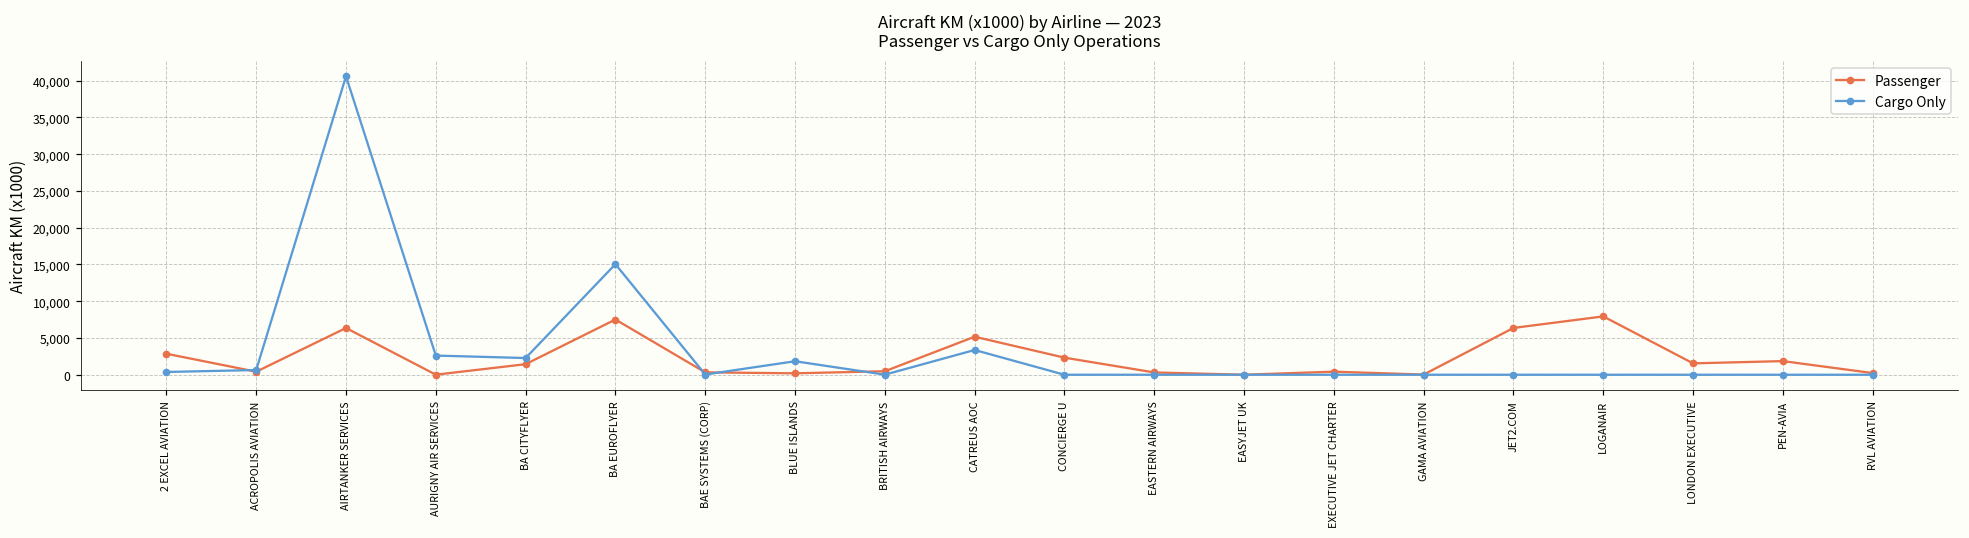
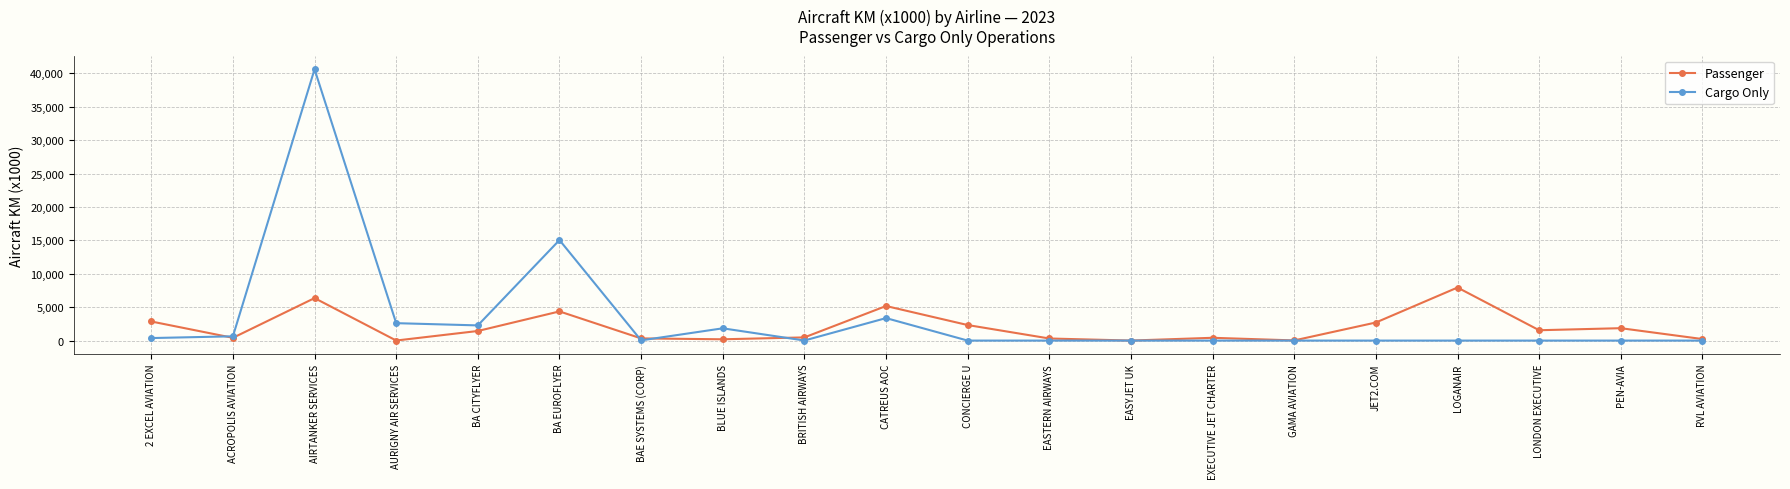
  {
    "Passenger": {
      "2 EXCEL AVIATION": "3,000",
      "AIRTANKER SERVICES": "6,000",
      "AURIGNY AIR SERVICES": "0",
      "BA CITYFLYER": "1,000",
-     "BA EUROFLYER": "8,000",
+     "BA EUROFLYER": "4,000",
      "BLUE ISLANDS": "0",
      "BRITISH AIRWAYS": "0",
      "CATREUS AOC": "5,000",
      "CONCIERGE U": "2,000",
      "EXECUTIVE JET CHARTER": "0",
-     "JET2.COM": "6,000",
+     "JET2.COM": "3,000",
      "LOGANAIR": "8,000",
      "LONDON EXECUTIVE": "2,000",
      "PEN-AVIA": "2,000"
    },
    "Cargo Only": {
      "2 EXCEL AVIATION": "0",
      "AIRTANKER SERVICES": "41,000",
      "AURIGNY AIR SERVICES": "3,000",
      "BA CITYFLYER": "2,000",
      "BA EUROFLYER": "15,000",
      "BLUE ISLANDS": "2,000",
      "BRITISH AIRWAYS": "0",
      "CATREUS AOC": "3,000",
      "CONCIERGE U": "0",
      "EXECUTIVE JET CHARTER": "0",
      "JET2.COM": "0",
      "LOGANAIR": "0",
      "LONDON EXECUTIVE": "0",
      "PEN-AVIA": "0"
    }
  }
